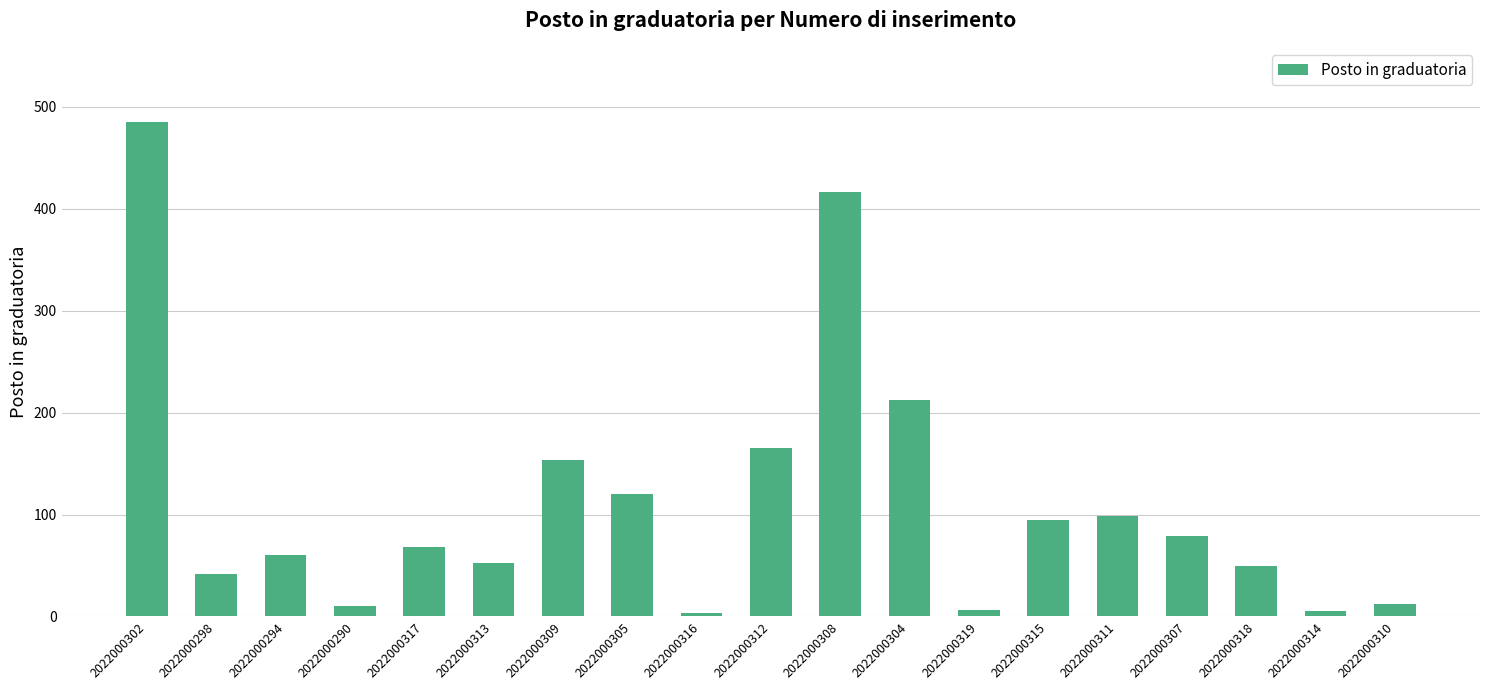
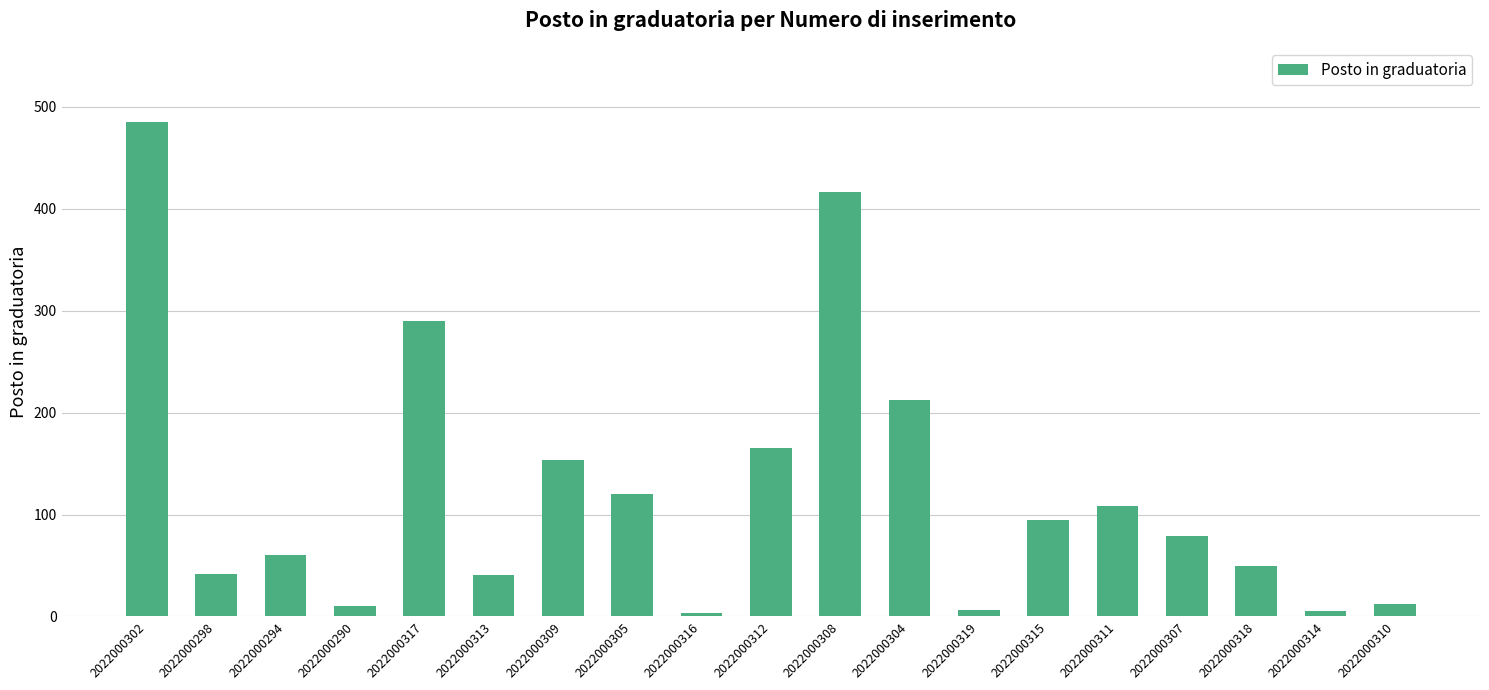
  {
    "2022000302": 485,
    "2022000298": 42,
    "2022000294": 60,
    "2022000290": 10,
-   "2022000317": 68,
-   "2022000313": 52,
+   "2022000317": 290,
+   "2022000313": 41,
    "2022000309": 153,
    "2022000305": 120,
    "2022000316": 3,
    "2022000312": 165,
    "2022000308": 416,
    "2022000304": 212,
    "2022000319": 6,
    "2022000315": 95,
-   "2022000311": 99,
+   "2022000311": 108,
    "2022000307": 79,
    "2022000318": 49,
    "2022000314": 5,
    "2022000310": 12
  }
